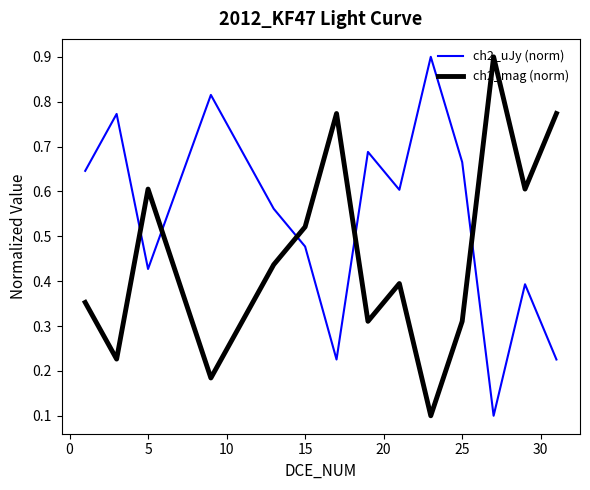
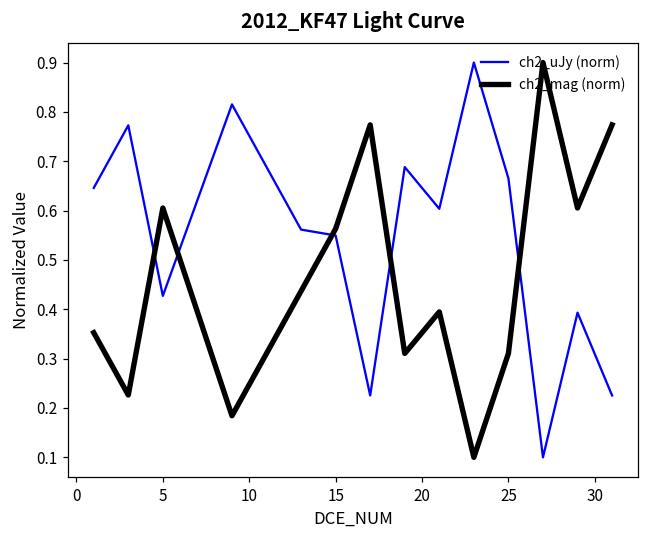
  {
    "ch2_uJy (norm)": {
      "5": 0.43,
-     "15": 0.48,
+     "15": 0.55,
      "25": 0.67
    },
    "ch2_mag (norm)": {
      "5": 0.61,
-     "15": 0.52,
+     "15": 0.56,
      "25": 0.31
    }
  }
